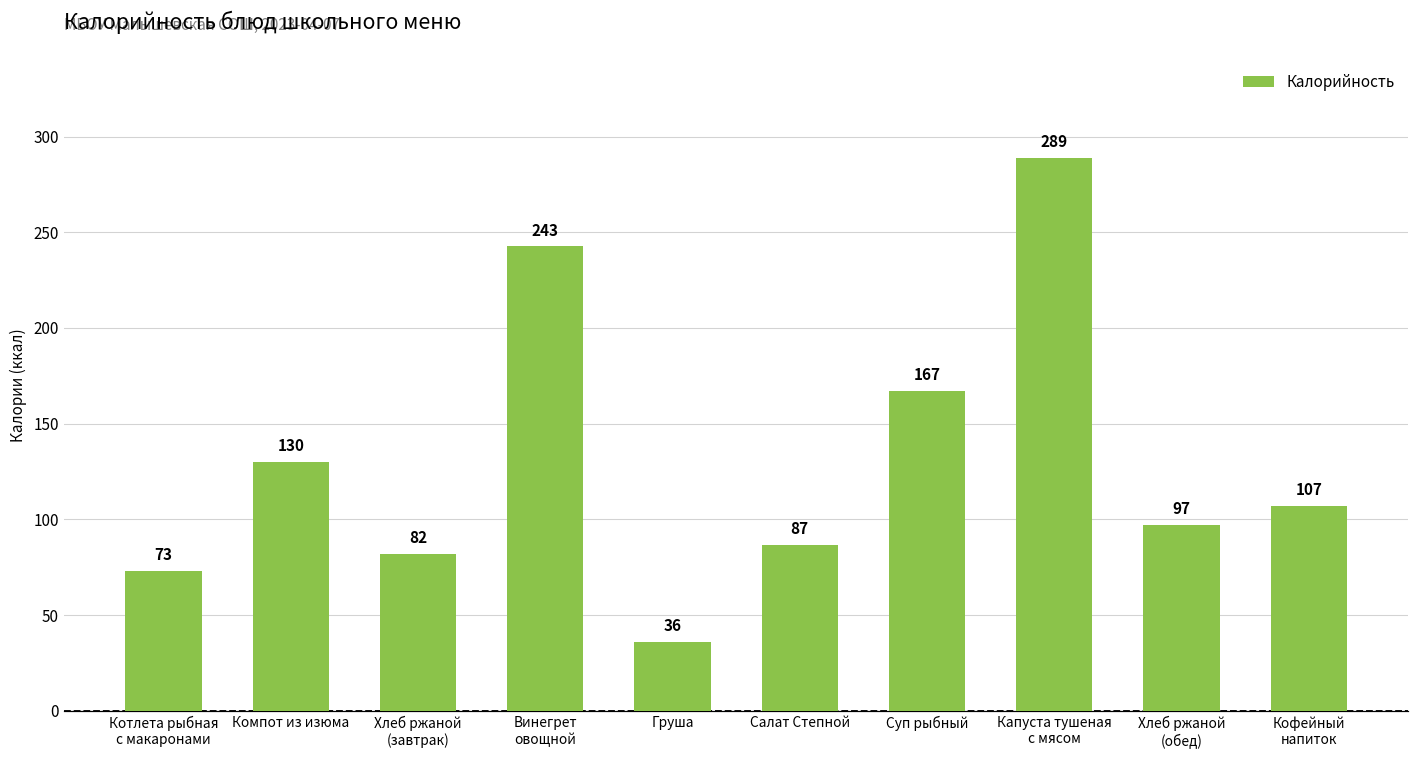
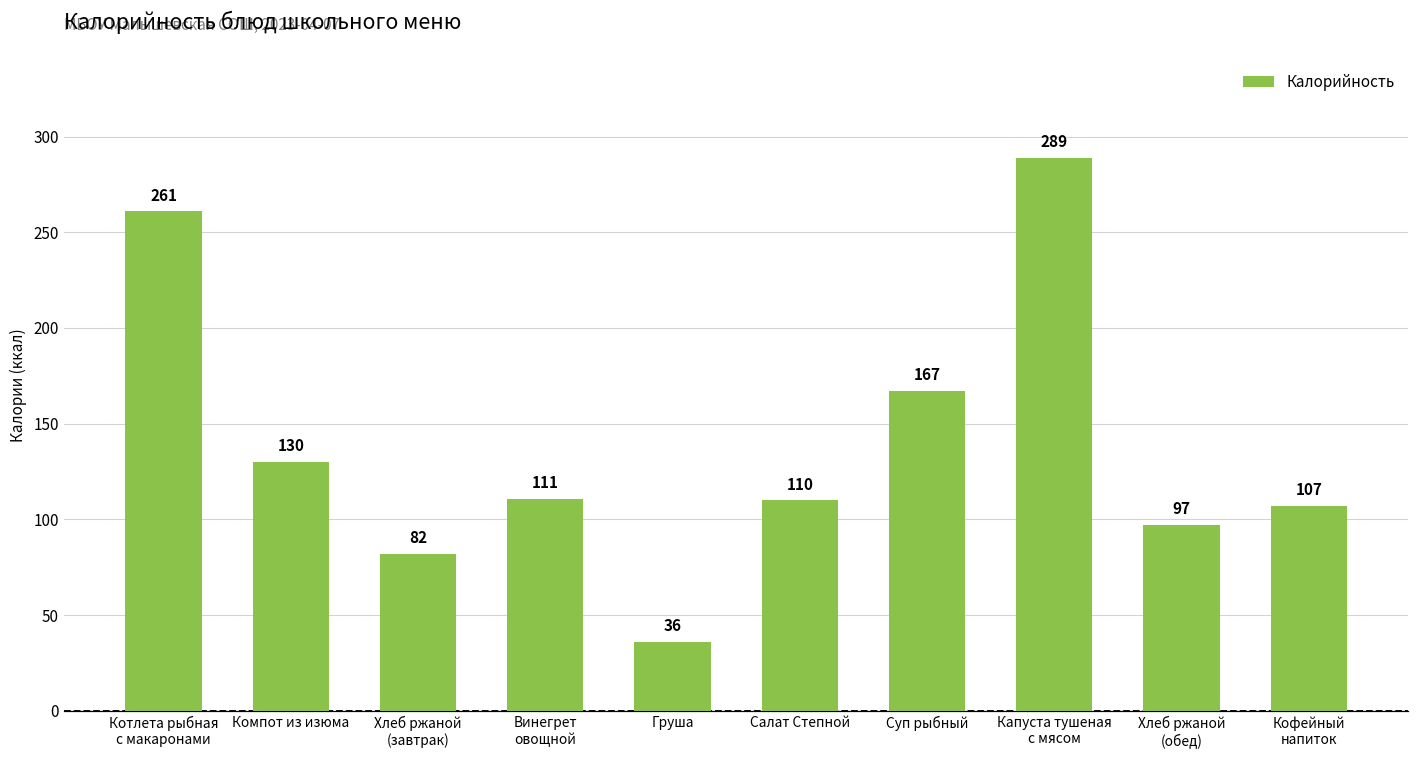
  {
-   "Котлета рыбная с макаронами": 73,
+   "Котлета рыбная с макаронами": 261,
    "Компот из изюма": 130,
    "Хлеб ржаной (завтрак)": 82,
-   "Винегрет овощной": 243,
+   "Винегрет овощной": 111,
    "Груша": 36,
-   "Салат Степной": 87,
+   "Салат Степной": 110,
    "Суп рыбный": 167,
    "Капуста тушеная с мясом": 289,
    "Хлеб ржаной (обед)": 97,
    "Кофейный напиток": 107
  }
